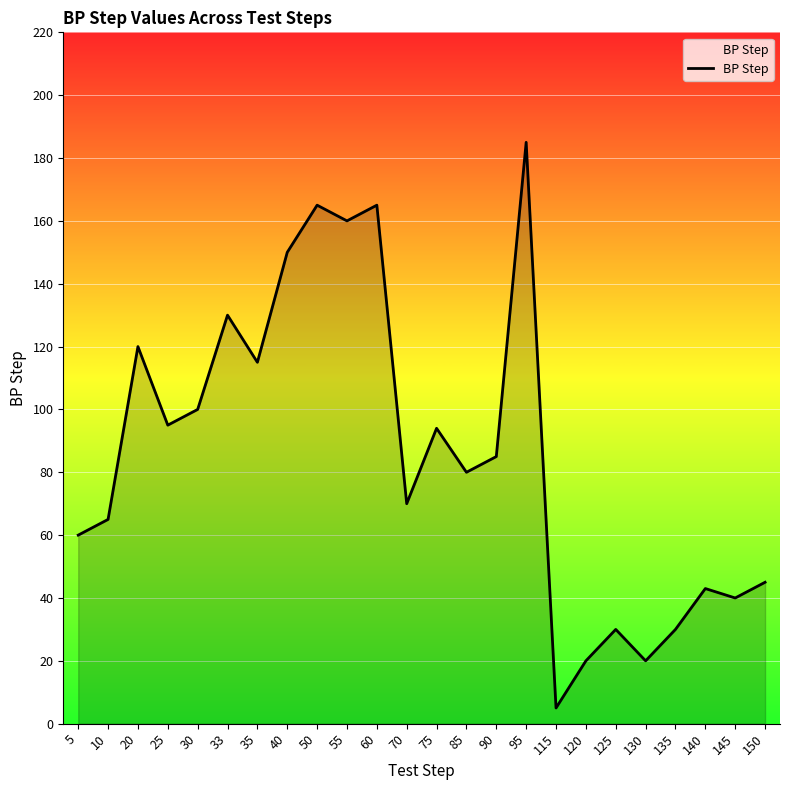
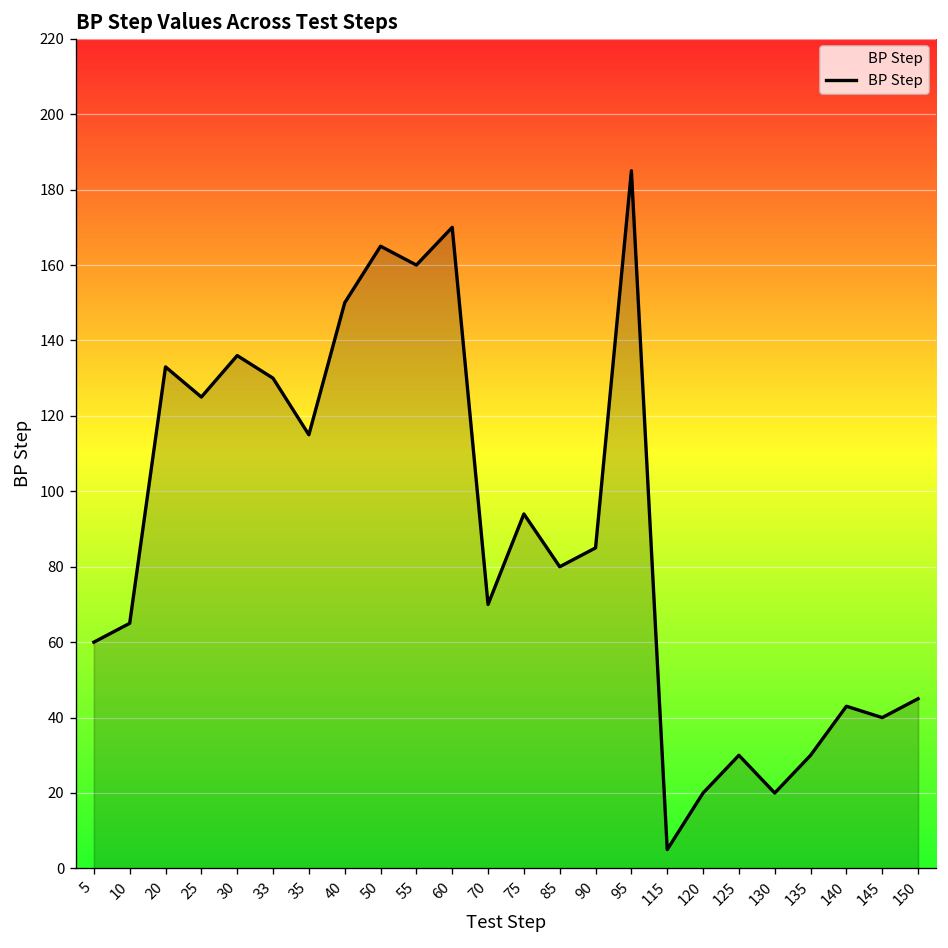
  {
    "5": 60,
    "10": 65,
-   "20": 120,
-   "25": 95,
-   "30": 100,
+   "20": 133,
+   "25": 125,
+   "30": 136,
    "33": 130,
    "35": 115,
    "40": 150,
    "50": 165,
    "55": 160,
-   "60": 165,
+   "60": 170,
    "70": 70,
    "75": 94,
    "85": 80,
    "90": 85,
    "95": 185,
    "115": 5,
    "120": 20,
    "125": 30,
    "130": 20,
    "135": 30,
    "140": 43,
    "145": 40,
    "150": 45
  }
